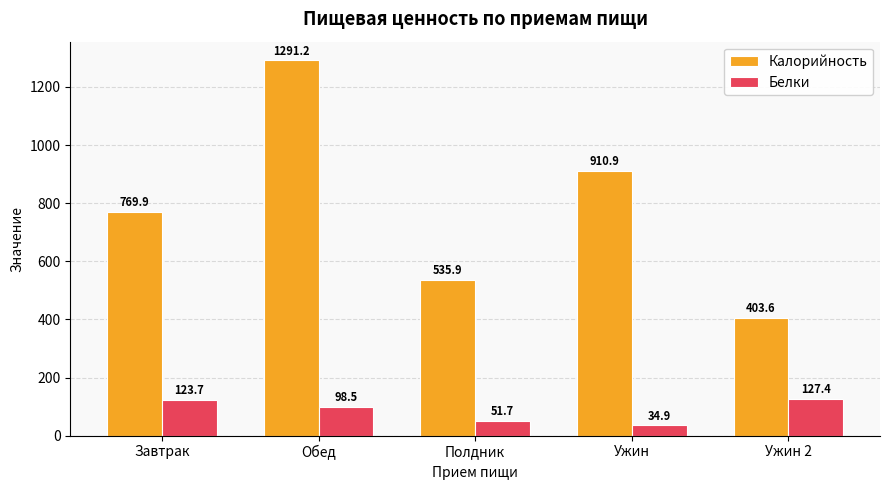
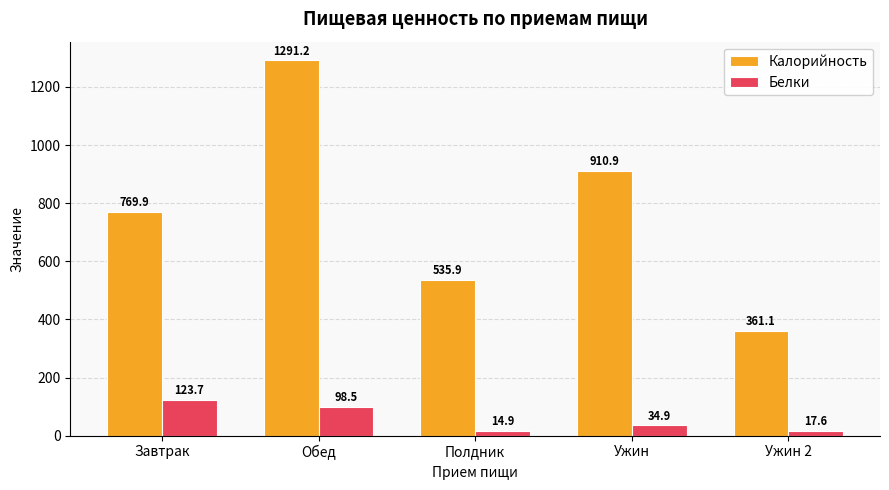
  {
    "Калорийность": {
      "Завтрак": 769.9,
      "Обед": 1291.2,
      "Полдник": 535.9,
      "Ужин": 910.9,
-     "Ужин 2": 403.6
+     "Ужин 2": 361.1
    },
    "Белки": {
      "Завтрак": 123.7,
      "Обед": 98.5,
-     "Полдник": 51.7,
+     "Полдник": 14.9,
      "Ужин": 34.9,
-     "Ужин 2": 127.4
+     "Ужин 2": 17.6
    }
  }
